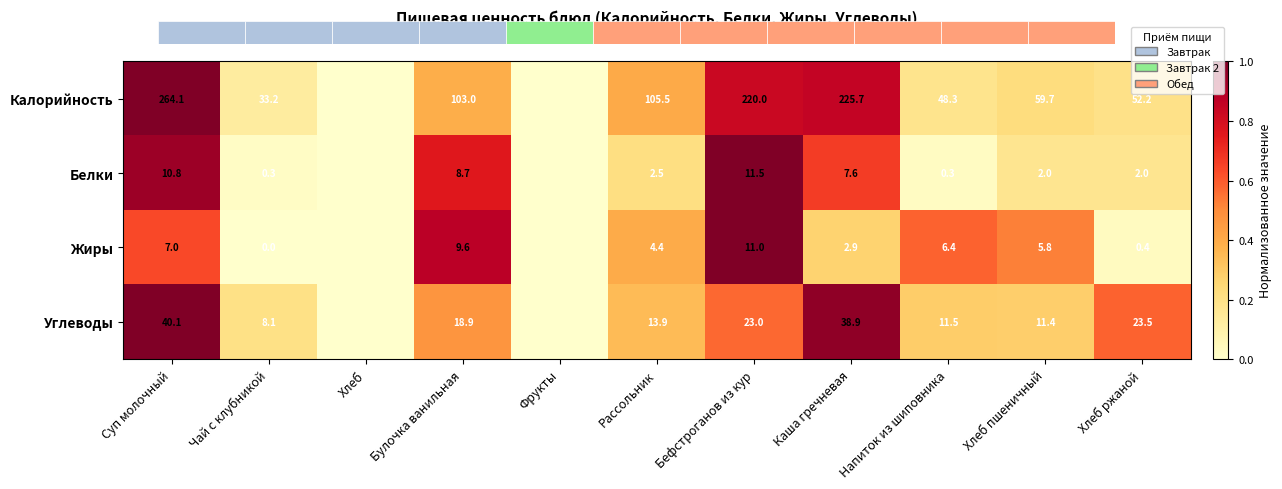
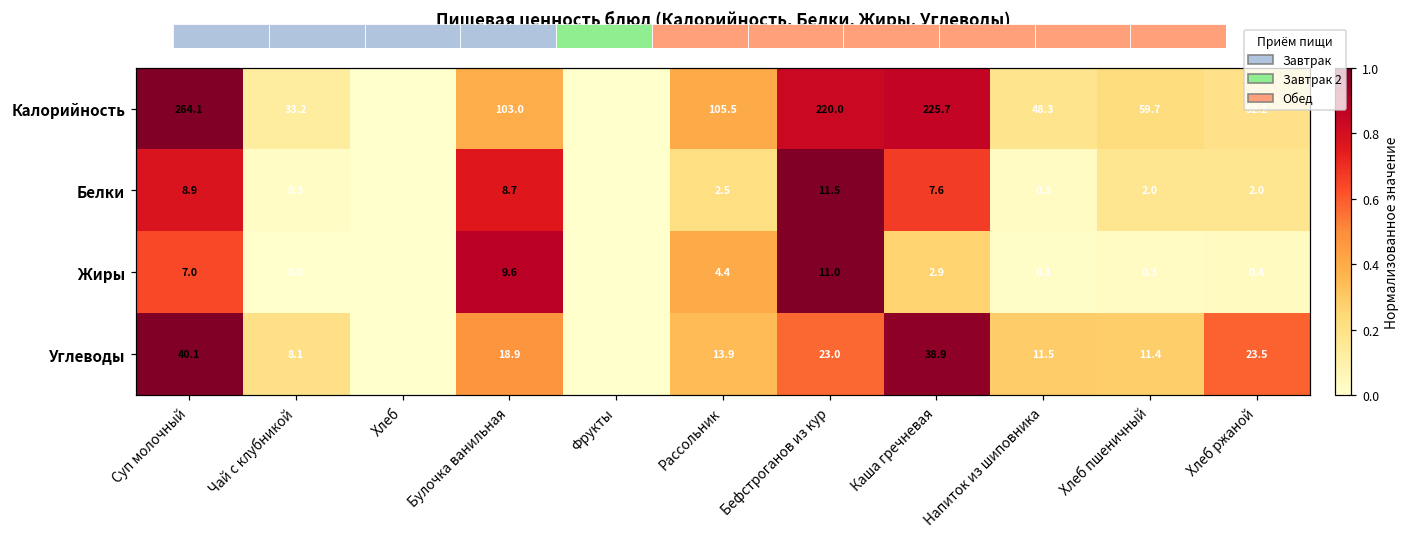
  {
    "Калорийность": {
      "Суп молочный": 264.1,
      "Чай с клубникой": 33.2,
      "Булочка ванильная": 103.0,
      "Рассольник": 105.5,
      "Бефстроганов из кур": 220.0,
      "Каша гречневая": 225.7,
      "Напиток из шиповника": 48.3,
      "Хлеб пшеничный": 59.7
    },
    "Белки": {
-     "Суп молочный": 10.8,
+     "Суп молочный": 8.9,
      "Чай с клубникой": 0.3,
      "Булочка ванильная": 8.7,
      "Рассольник": 2.5,
      "Бефстроганов из кур": 11.5,
      "Каша гречневая": 7.6,
      "Напиток из шиповника": 0.3,
      "Хлеб пшеничный": 2.0,
      "Хлеб ржаной": 2.0
    },
    "Жиры": {
      "Суп молочный": 7.0,
      "Чай с клубникой": 0.0,
      "Булочка ванильная": 9.6,
      "Рассольник": 4.4,
      "Бефстроганов из кур": 11.0,
      "Каша гречневая": 2.9,
-     "Напиток из шиповника": 6.4,
-     "Хлеб пшеничный": 5.8,
+     "Напиток из шиповника": 0.1,
+     "Хлеб пшеничный": 0.3,
      "Хлеб ржаной": 0.4
    },
    "Углеводы": {
      "Суп молочный": 40.1,
      "Чай с клубникой": 8.1,
      "Булочка ванильная": 18.9,
      "Рассольник": 13.9,
      "Бефстроганов из кур": 23.0,
      "Каша гречневая": 38.9,
      "Напиток из шиповника": 11.5,
      "Хлеб пшеничный": 11.4,
      "Хлеб ржаной": 23.5
    }
  }
